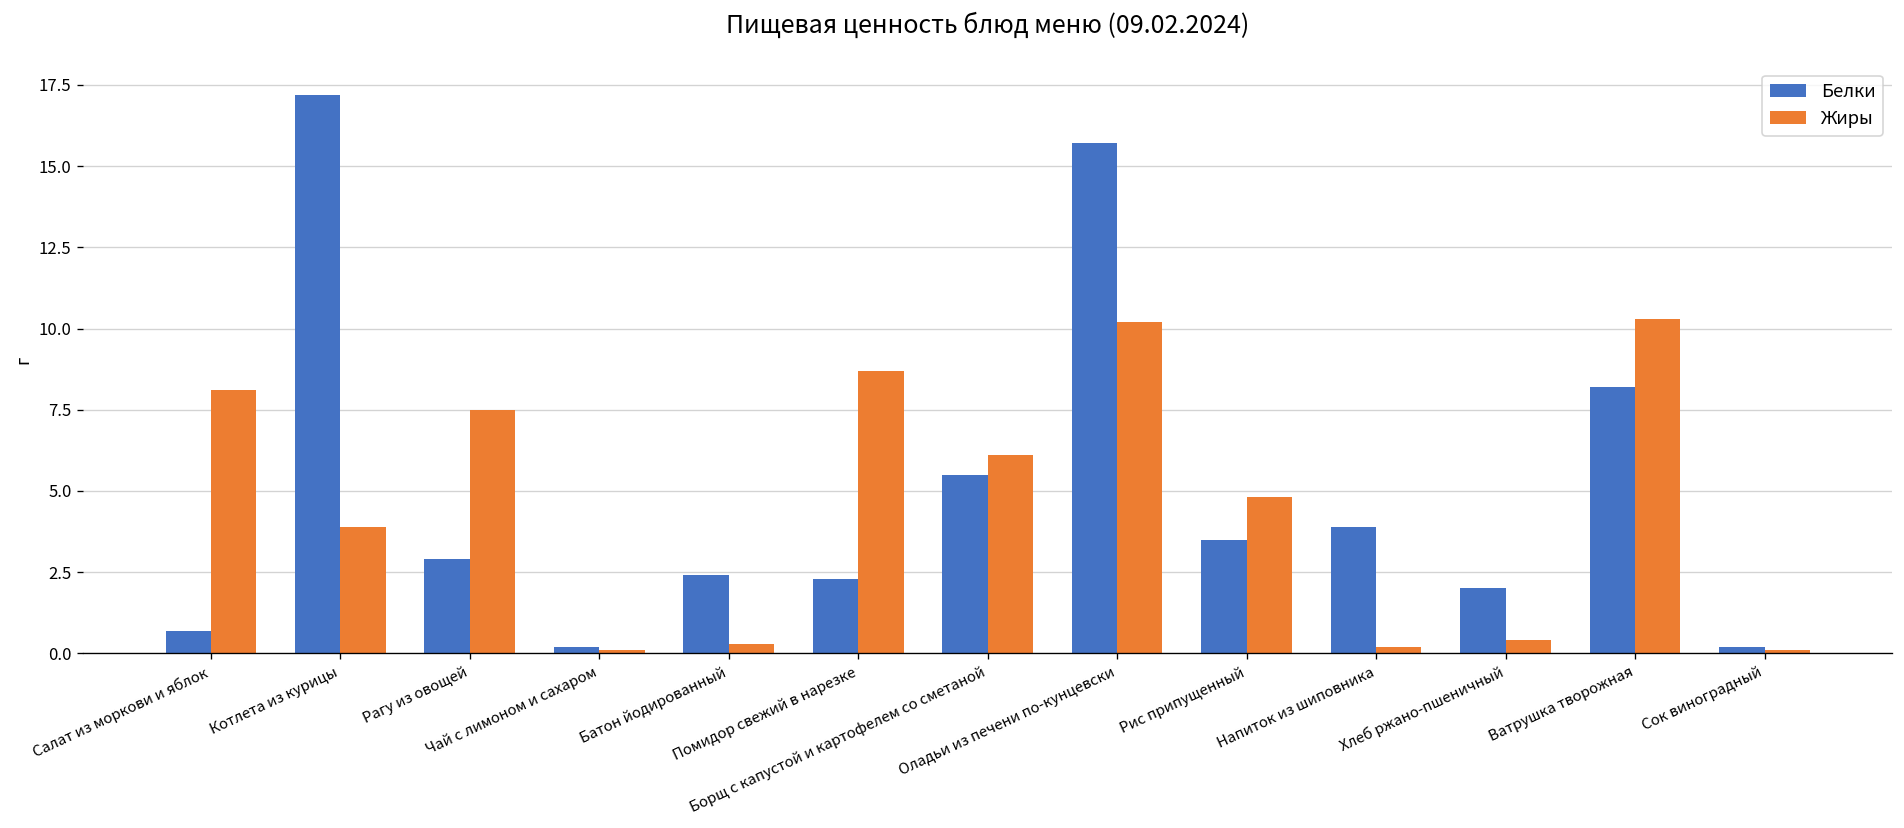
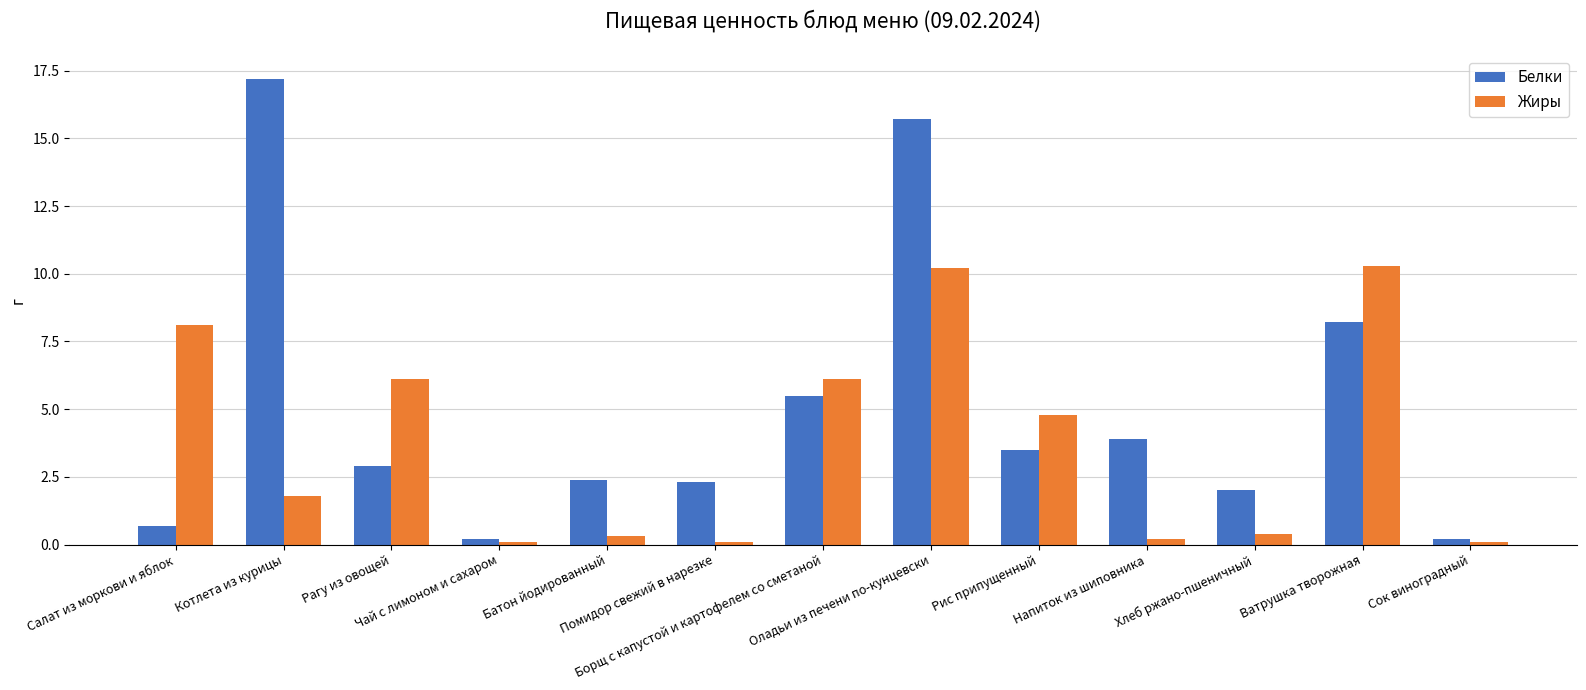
  {
    "Белки": {
      "Салат из моркови и яблок": 0.7,
      "Котлета из курицы": 17.2,
      "Рагу из овощей": 2.9,
      "Чай с лимоном и сахаром": 0.2,
      "Батон йодированный": 2.4,
      "Помидор свежий в нарезке": 2.3,
      "Борщ с капустой и картофелем со сметаной": 5.5,
      "Оладьи из печени по-кунцевски": 15.7,
      "Рис припущенный": 3.5,
      "Напиток из шиповника": 3.9,
      "Хлеб ржано-пшеничный": 2.0,
      "Ватрушка творожная": 8.2,
      "Сок виноградный": 0.2
    },
    "Жиры": {
      "Салат из моркови и яблок": 8.1,
-     "Котлета из курицы": 3.9,
-     "Рагу из овощей": 7.5,
+     "Котлета из курицы": 1.8,
+     "Рагу из овощей": 6.1,
      "Чай с лимоном и сахаром": 0.1,
      "Батон йодированный": 0.3,
-     "Помидор свежий в нарезке": 8.7,
+     "Помидор свежий в нарезке": 0.1,
      "Борщ с капустой и картофелем со сметаной": 6.1,
      "Оладьи из печени по-кунцевски": 10.2,
      "Рис припущенный": 4.8,
      "Напиток из шиповника": 0.2,
      "Хлеб ржано-пшеничный": 0.4,
      "Ватрушка творожная": 10.3,
      "Сок виноградный": 0.1
    }
  }
